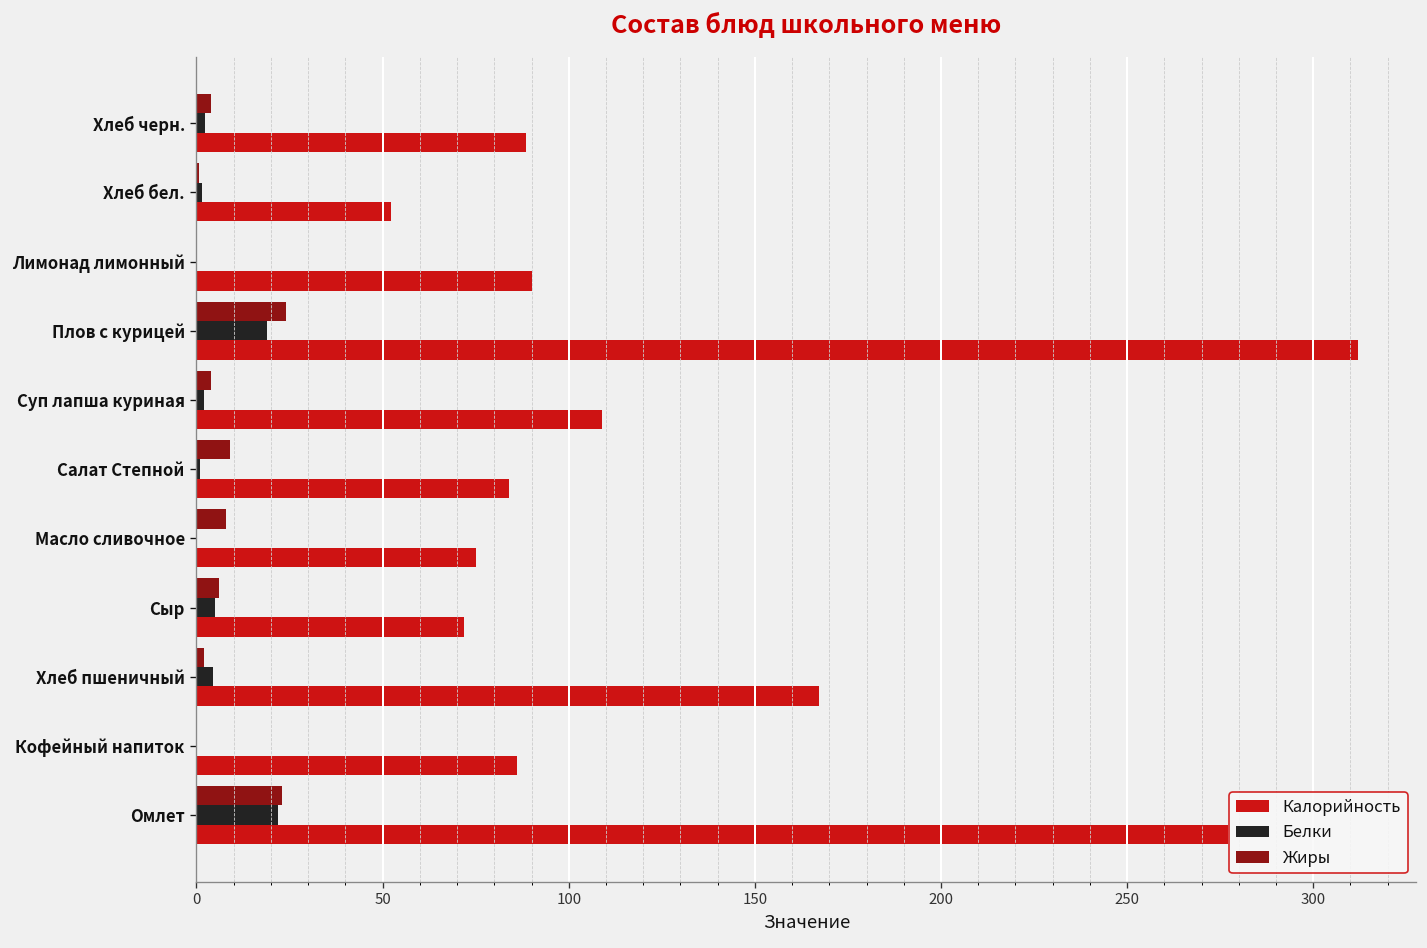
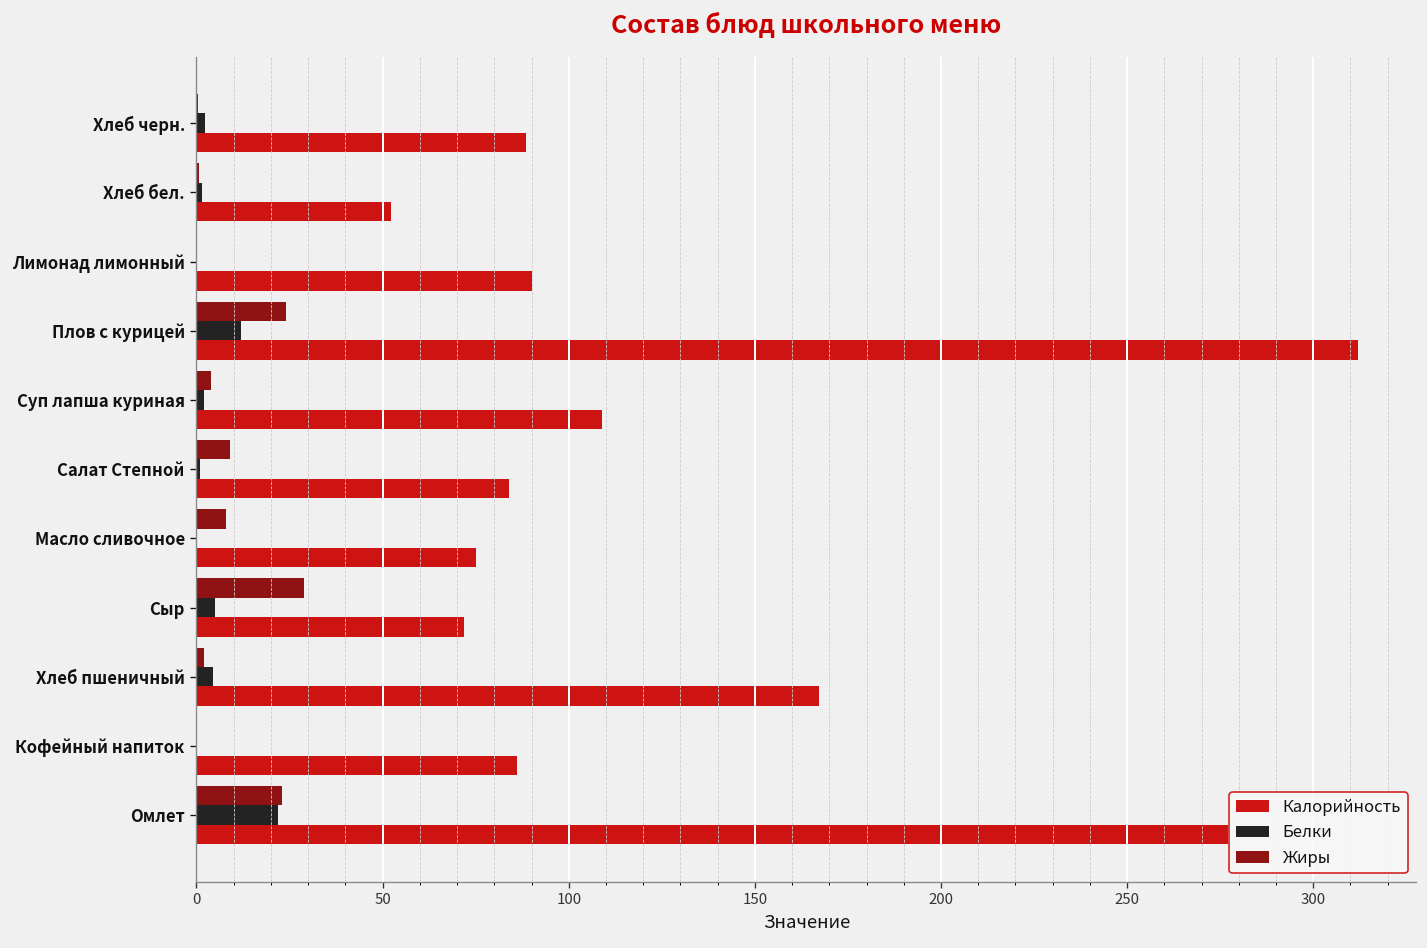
  {
    "Калорийность": {
      "Хлеб черн.": 89,
      "Хлеб бел.": 52,
      "Лимонад лимонный": 90,
      "Плов с курицей": 312,
      "Суп лапша куриная": 109,
      "Салат Степной": 84,
      "Масло сливочное": 75,
      "Сыр": 72,
      "Хлеб пшеничный": 167,
      "Кофейный напиток": 86,
      "Омлет": 277
    },
    "Белки": {
      "Хлеб черн.": 2,
      "Хлеб бел.": 2,
      "Лимонад лимонный": 0,
-     "Плов с курицей": 19,
+     "Плов с курицей": 12,
      "Суп лапша куриная": 2,
      "Салат Степной": 1,
      "Масло сливочное": 0,
      "Сыр": 5,
      "Хлеб пшеничный": 5,
      "Кофейный напиток": 0,
      "Омлет": 22
    },
    "Жиры": {
-     "Хлеб черн.": 4,
+     "Хлеб черн.": 0,
      "Лимонад лимонный": 0,
      "Плов с курицей": 24,
      "Суп лапша куриная": 4,
      "Салат Степной": 9,
      "Масло сливочное": 8,
-     "Сыр": 6,
+     "Сыр": 29,
      "Хлеб пшеничный": 2,
      "Кофейный напиток": 0,
      "Омлет": 23
    }
  }
